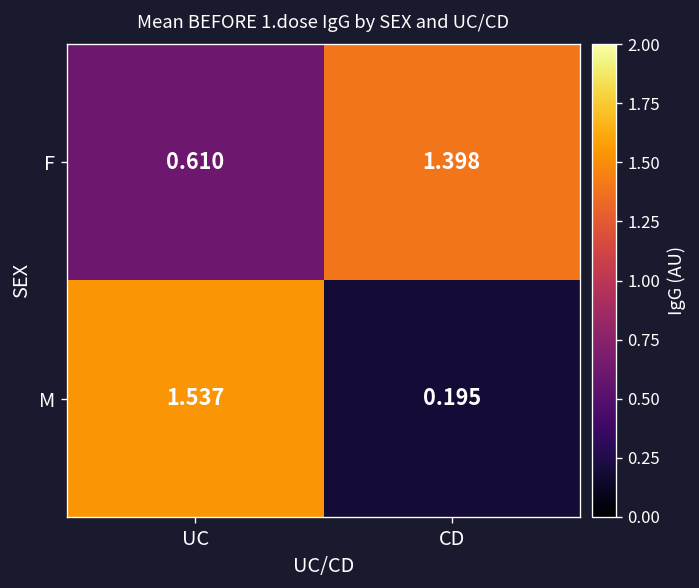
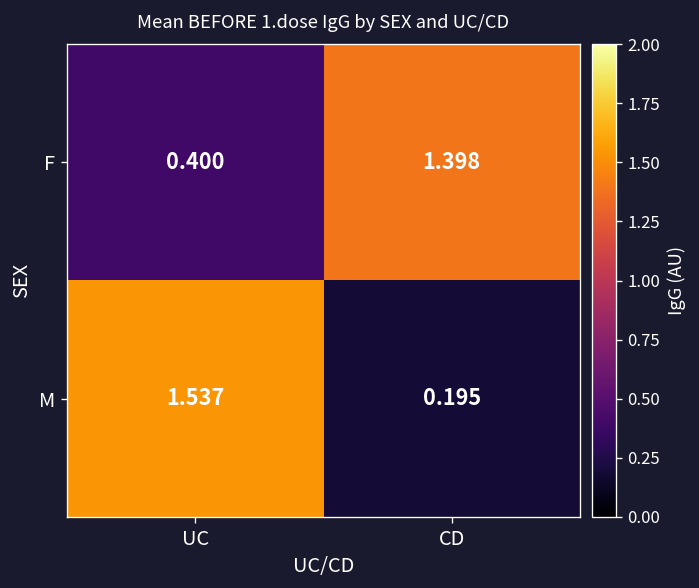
  {
    "F": {
-     "UC": 0.610,
+     "UC": 0.400,
      "CD": 1.398
    },
    "M": {
      "UC": 1.537,
      "CD": 0.195
    }
  }
